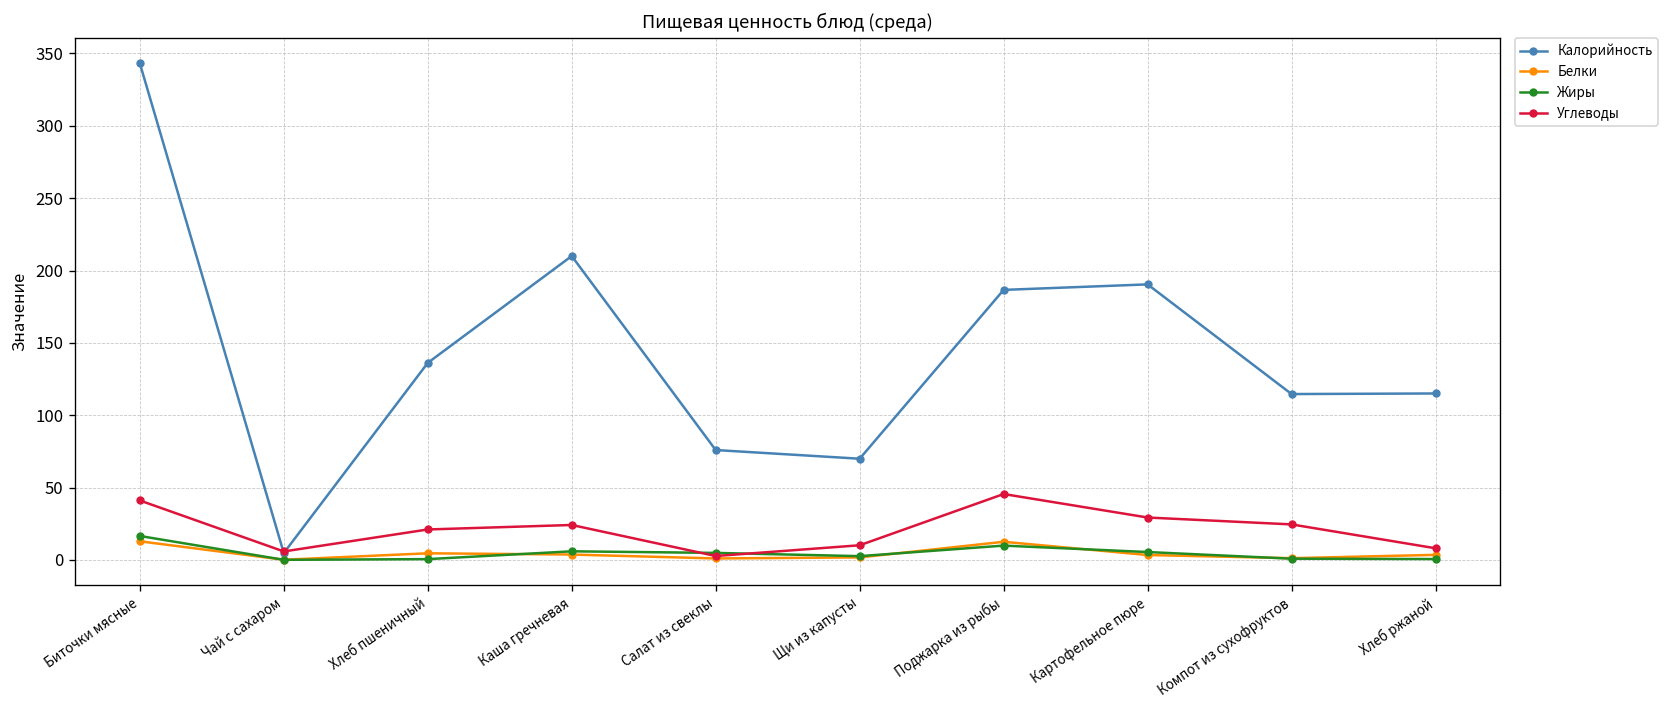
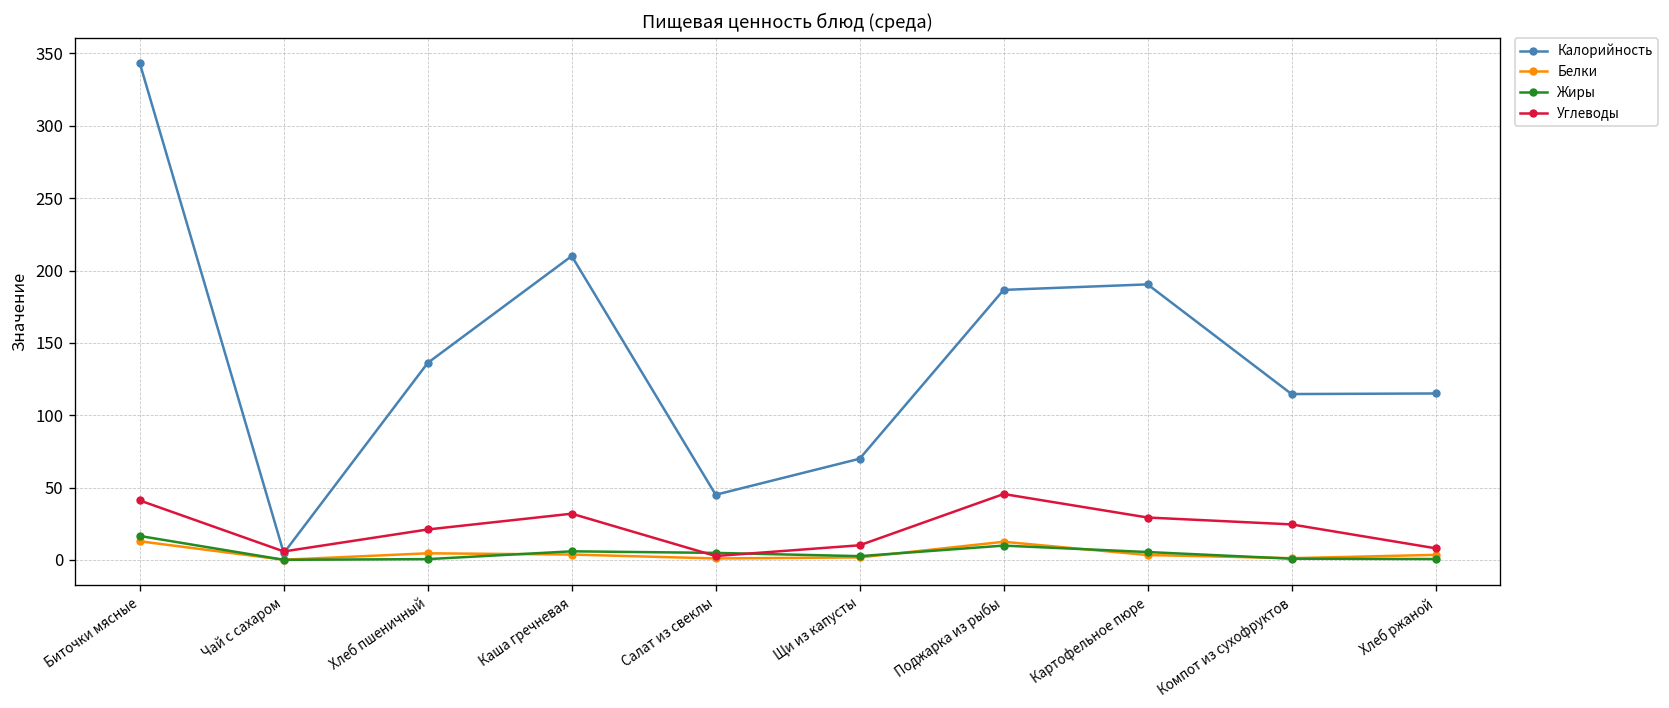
  {
    "Калорийность": {
      "Биточки мясные": 343,
      "Хлеб пшеничный": 136,
      "Каша гречневая": 210,
-     "Салат из свеклы": 76,
+     "Салат из свеклы": 45,
      "Щи из капусты": 70,
      "Поджарка из рыбы": 187,
      "Картофельное пюре": 190,
      "Компот из сухофруктов": 115,
      "Хлеб ржаной": 115
    },
    "Белки": {
      "Биточки мясные": 13,
      "Хлеб пшеничный": 5,
      "Каша гречневая": 4,
      "Поджарка из рыбы": 12,
      "Хлеб ржаной": 3
    },
    "Жиры": {
      "Биточки мясные": 17,
      "Хлеб пшеничный": 1,
      "Каша гречневая": 6,
      "Салат из свеклы": 5,
      "Поджарка из рыбы": 10,
      "Хлеб ржаной": 1
    },
    "Углеводы": {
      "Биточки мясные": 41,
      "Хлеб пшеничный": 21,
-     "Каша гречневая": 24,
+     "Каша гречневая": 32,
      "Щи из капусты": 10,
      "Поджарка из рыбы": 46,
      "Картофельное пюре": 29,
      "Компот из сухофруктов": 25,
      "Хлеб ржаной": 8
    }
  }
